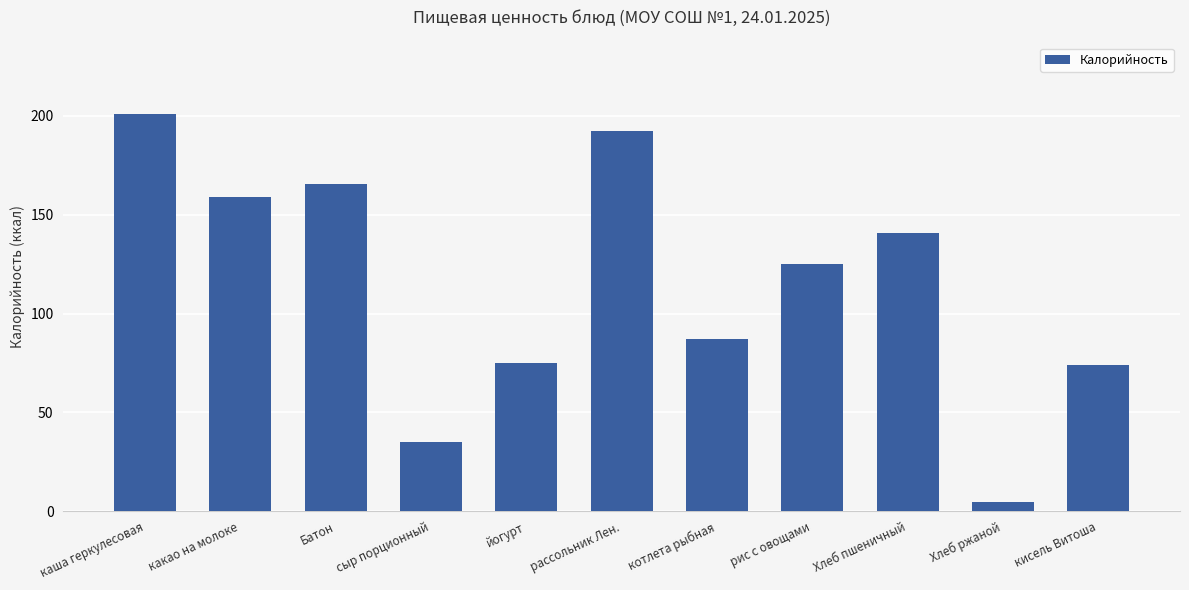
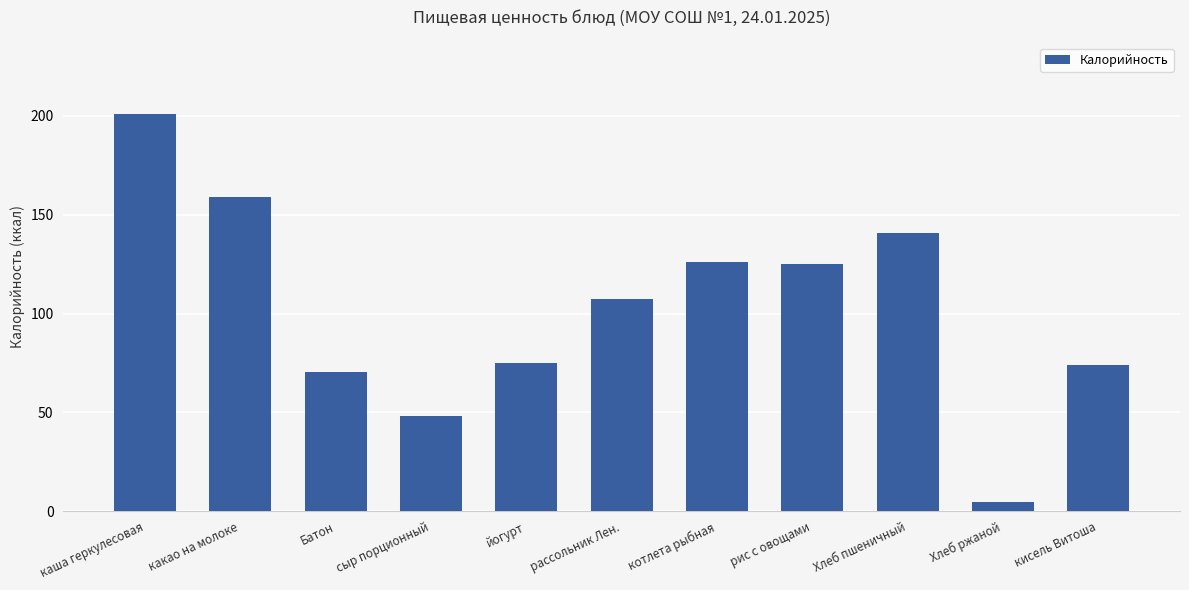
  {
    "каша геркулесовая": 201,
    "какао на молоке": 159,
-   "Батон": 166,
-   "сыр порционный": 35,
+   "Батон": 70,
+   "сыр порционный": 48,
    "йогурт": 75,
-   "рассольник Лен.": 192,
-   "котлета рыбная": 87,
+   "рассольник Лен.": 108,
+   "котлета рыбная": 126,
    "рис с овощами": 125,
    "Хлеб пшеничный": 141,
    "Хлеб ржаной": 5,
    "кисель Витоша": 74
  }
